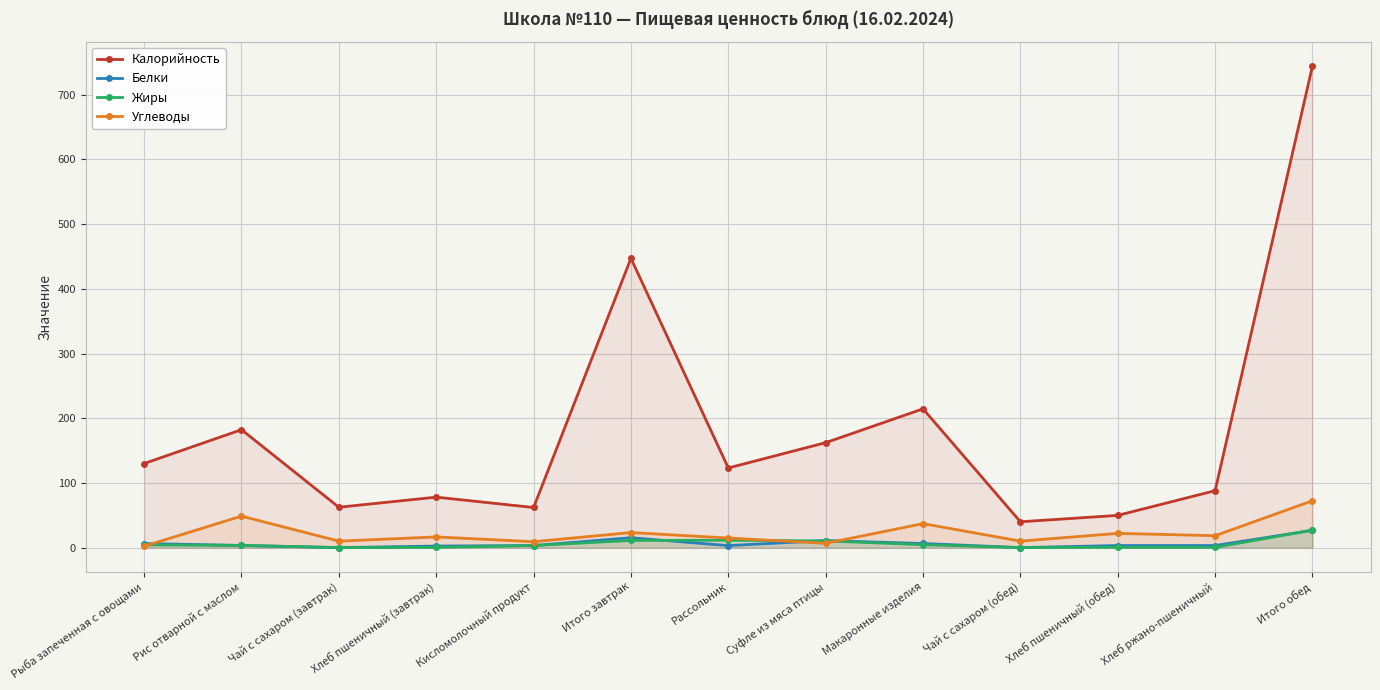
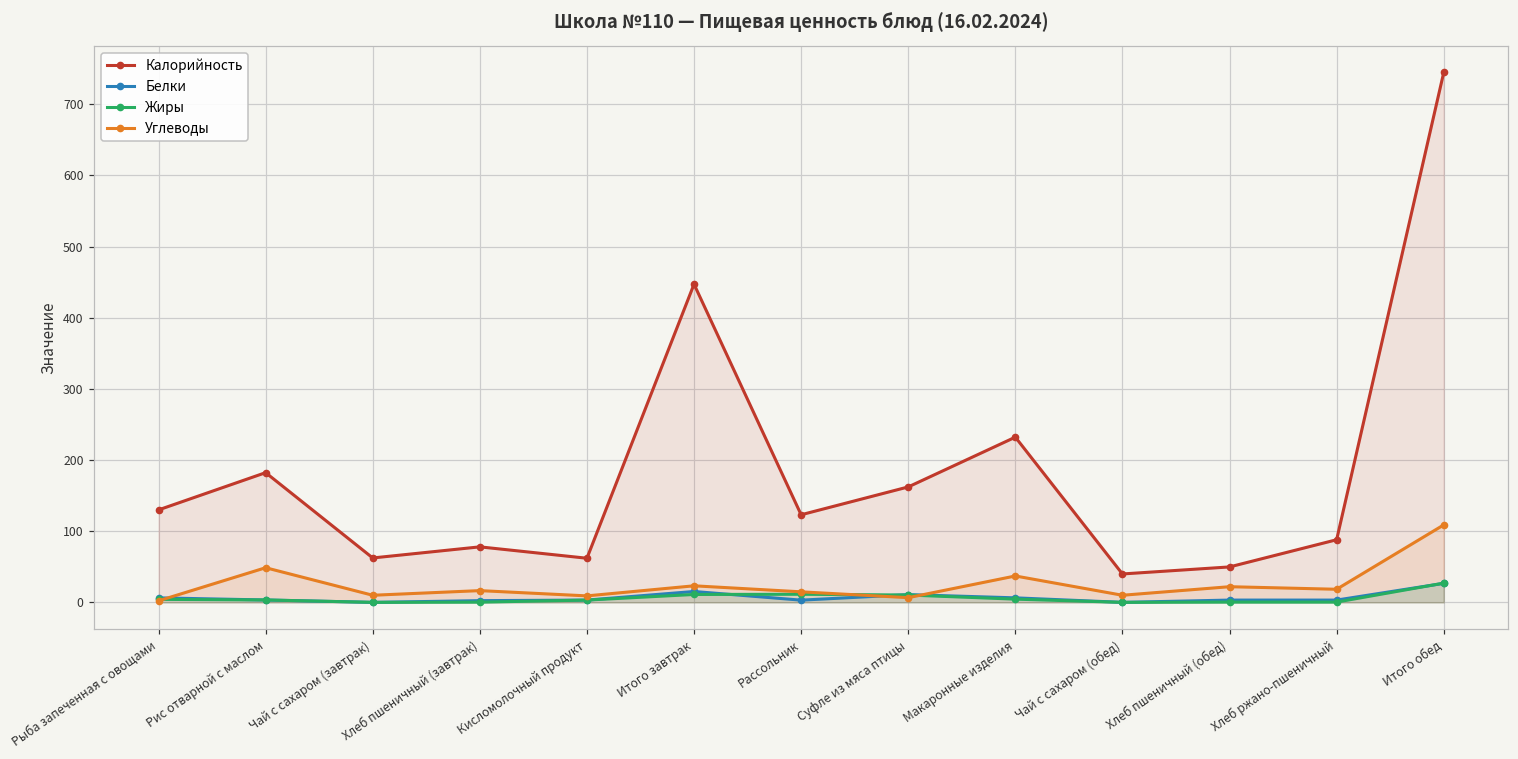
  {
    "Калорийность": {
      "Рыба запеченная с овощами": 130,
      "Рис отварной с маслом": 180,
      "Чай с сахаром (завтрак)": 60,
      "Хлеб пшеничный (завтрак)": 80,
      "Кисломолочный продукт": 60,
      "Итого завтрак": 450,
      "Рассольник": 120,
      "Суфле из мяса птицы": 160,
-     "Макаронные изделия": 210,
+     "Макаронные изделия": 230,
      "Чай с сахаром (обед)": 40,
      "Хлеб пшеничный (обед)": 50,
      "Хлеб ржано-пшеничный": 90,
      "Итого обед": 740
    },
    "Белки": {
      "Итого завтрак": 20,
      "Рассольник": 0
    },
    "Жиры": {
      "Итого завтрак": 10
    },
    "Углеводы": {
      "Рис отварной с маслом": 50,
      "Чай с сахаром (завтрак)": 10,
      "Хлеб пшеничный (завтрак)": 20,
      "Кисломолочный продукт": 10,
      "Итого завтрак": 20,
      "Макаронные изделия": 40,
      "Чай с сахаром (обед)": 10,
      "Хлеб пшеничный (обед)": 20,
      "Хлеб ржано-пшеничный": 20,
-     "Итого обед": 70
+     "Итого обед": 110
    }
  }
